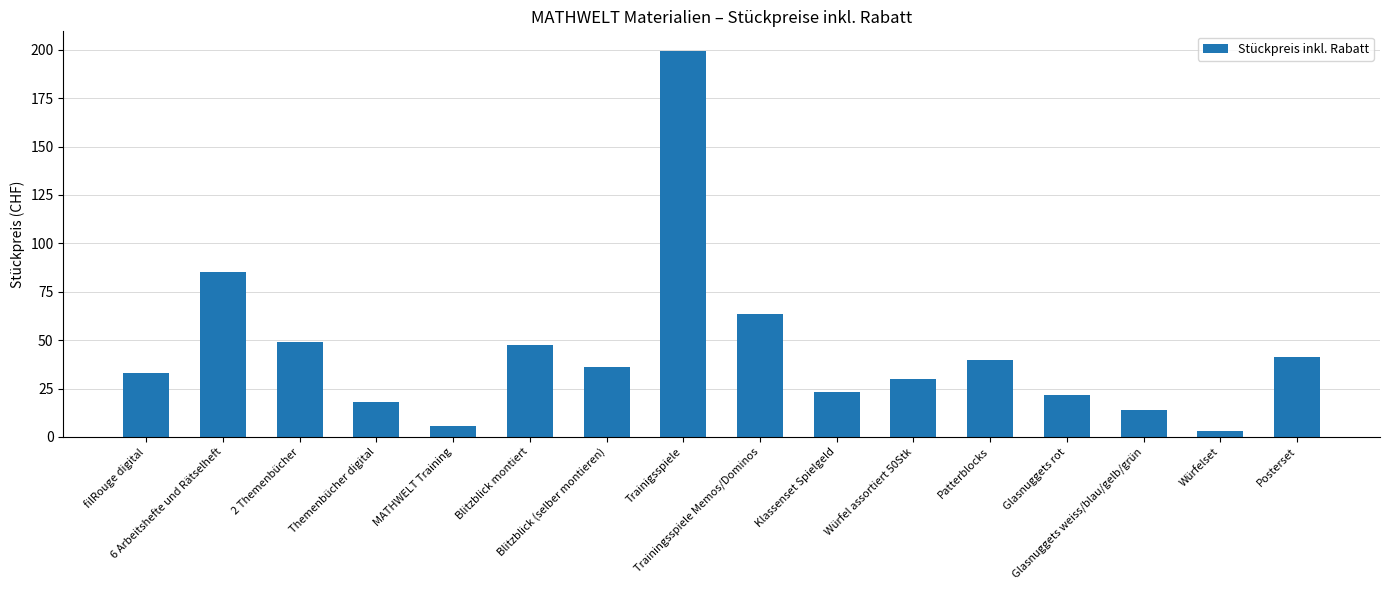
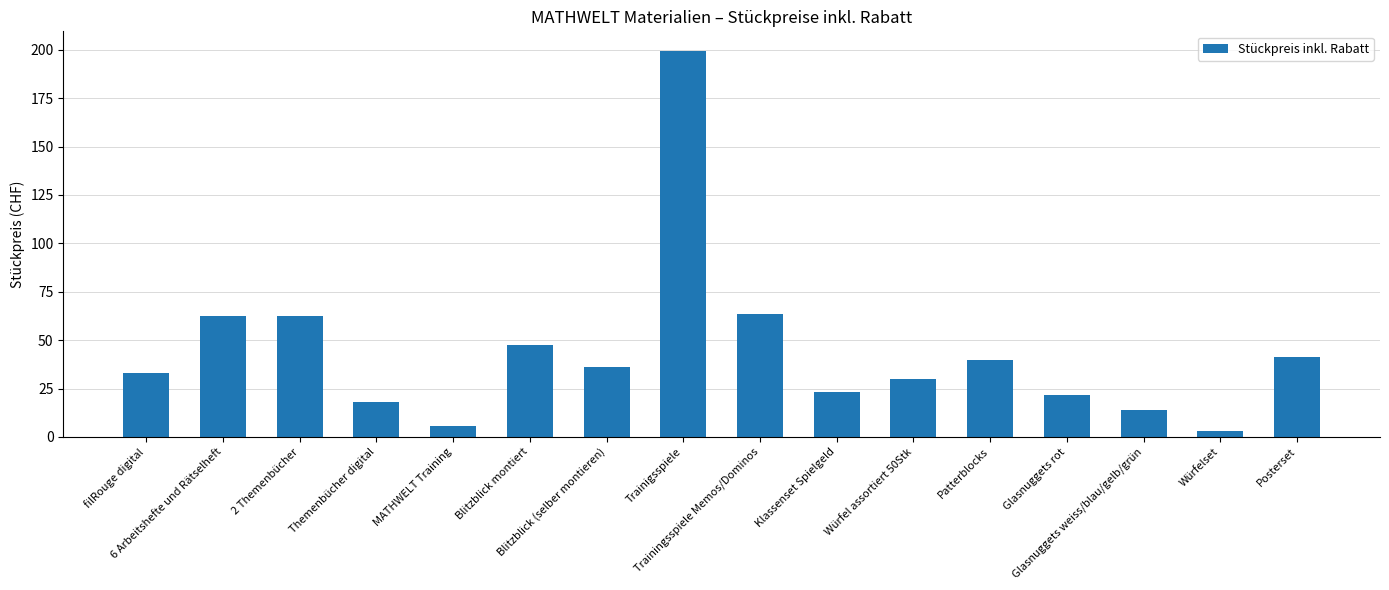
  {
    "filRouge digital": 33,
-   "6 Arbeitshefte und Rätselheft": 85,
-   "2 Themenbücher": 49,
+   "6 Arbeitshefte und Rätselheft": 62,
+   "2 Themenbücher": 62,
    "Themenbücher digital": 18,
    "MATHWELT Training": 6,
    "Blitzblick montiert": 48,
    "Blitzblick (selber montieren)": 36,
    "Trainigsspiele": 200,
    "Trainingsspiele Memos/Dominos": 63,
    "Klassenset Spielgeld": 23,
    "Würfel assortiert 50Stk": 30,
    "Patterblocks": 40,
    "Glasnuggets rot": 22,
    "Glasnuggets weiss/blau/gelb/grün": 14,
    "Würfelset": 3,
    "Posterset": 41
  }
